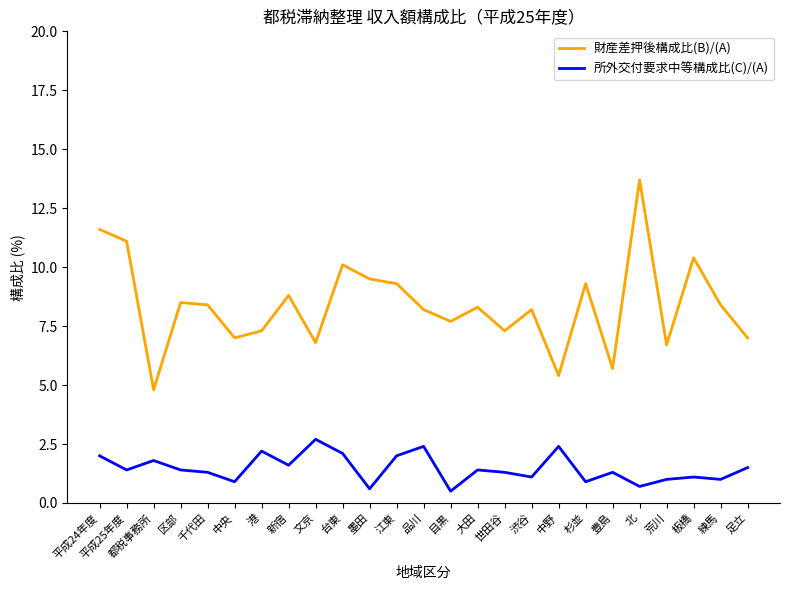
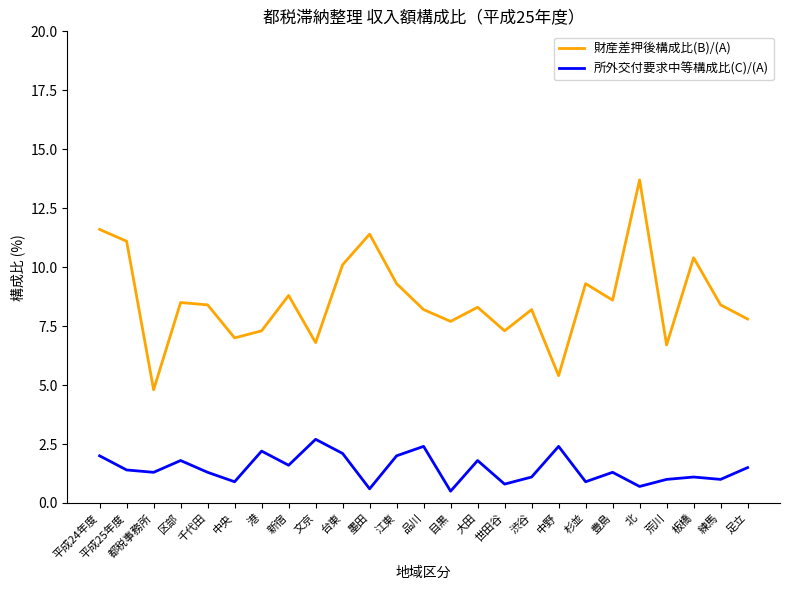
  {
    "財産差押後構成比(B)/(A)": {
      "平成24年度": 11.6,
      "平成25年度": 11.1,
      "都税事務所": 4.8,
      "区部": 8.5,
      "千代田": 8.4,
      "中央": 7.0,
      "港": 7.3,
      "新宿": 8.8,
      "文京": 6.8,
      "台東": 10.1,
-     "墨田": 9.5,
+     "墨田": 11.4,
      "江東": 9.3,
      "品川": 8.2,
      "目黒": 7.7,
      "大田": 8.3,
      "世田谷": 7.3,
      "渋谷": 8.2,
      "中野": 5.4,
      "杉並": 9.3,
-     "豊島": 5.7,
+     "豊島": 8.6,
      "北": 13.7,
      "荒川": 6.7,
      "板橋": 10.4,
      "練馬": 8.4,
-     "足立": 7.0
+     "足立": 7.8
    },
    "所外交付要求中等構成比(C)/(A)": {
      "平成24年度": 2.0,
      "平成25年度": 1.4,
-     "都税事務所": 1.8,
-     "区部": 1.4,
+     "都税事務所": 1.3,
+     "区部": 1.8,
      "千代田": 1.3,
      "中央": 0.9,
      "港": 2.2,
      "新宿": 1.6,
      "文京": 2.7,
      "台東": 2.1,
      "墨田": 0.6,
      "江東": 2.0,
      "品川": 2.4,
      "目黒": 0.5,
-     "大田": 1.4,
-     "世田谷": 1.3,
+     "大田": 1.8,
+     "世田谷": 0.8,
      "渋谷": 1.1,
      "中野": 2.4,
      "杉並": 0.9,
      "豊島": 1.3,
      "北": 0.7,
      "荒川": 1.0,
      "板橋": 1.1,
      "練馬": 1.0,
      "足立": 1.5
    }
  }
